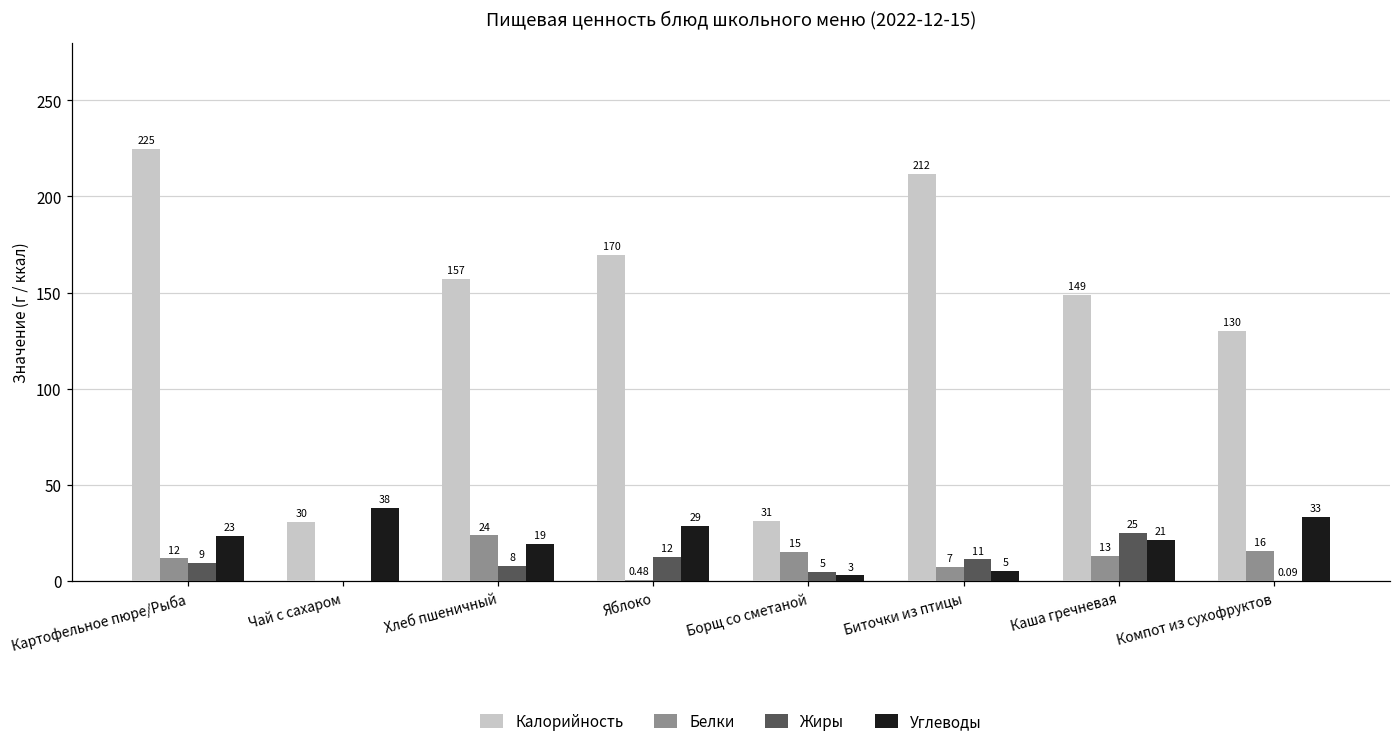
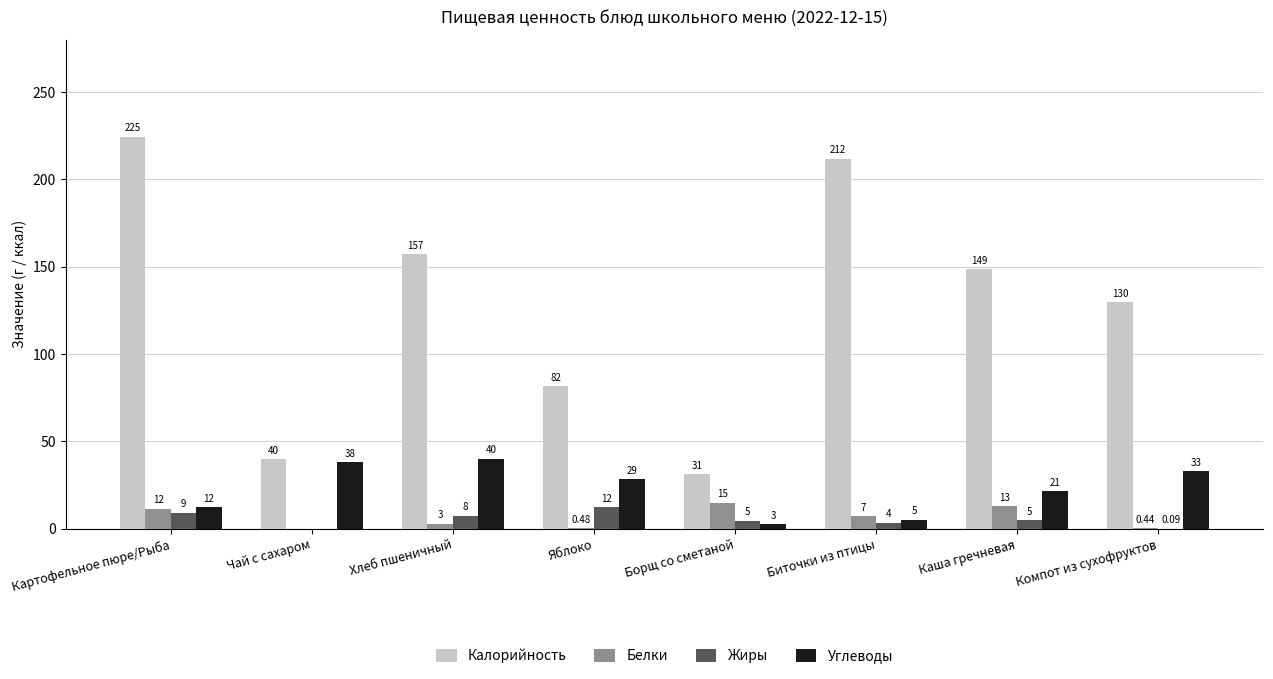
  {
    "Калорийность": {
      "Картофельное пюре/Рыба": 225,
-     "Чай с сахаром": 30,
+     "Чай с сахаром": 40,
      "Хлеб пшеничный": 157,
-     "Яблоко": 170,
+     "Яблоко": 82,
      "Борщ со сметаной": 31,
      "Биточки из птицы": 212,
      "Каша гречневая": 149,
      "Компот из сухофруктов": 130
    },
    "Белки": {
      "Картофельное пюре/Рыба": 12,
-     "Хлеб пшеничный": 24,
+     "Хлеб пшеничный": 3,
      "Яблоко": 0.48,
      "Борщ со сметаной": 15,
      "Биточки из птицы": 7,
      "Каша гречневая": 13,
-     "Компот из сухофруктов": 16
+     "Компот из сухофруктов": 0.44
    },
    "Жиры": {
      "Картофельное пюре/Рыба": 9,
      "Хлеб пшеничный": 8,
      "Яблоко": 12,
      "Борщ со сметаной": 5,
-     "Биточки из птицы": 11,
-     "Каша гречневая": 25,
+     "Биточки из птицы": 4,
+     "Каша гречневая": 5,
      "Компот из сухофруктов": 0.09
    },
    "Углеводы": {
-     "Картофельное пюре/Рыба": 23,
+     "Картофельное пюре/Рыба": 12,
      "Чай с сахаром": 38,
-     "Хлеб пшеничный": 19,
+     "Хлеб пшеничный": 40,
      "Яблоко": 29,
      "Борщ со сметаной": 3,
      "Биточки из птицы": 5,
      "Каша гречневая": 21,
      "Компот из сухофруктов": 33
    }
  }
